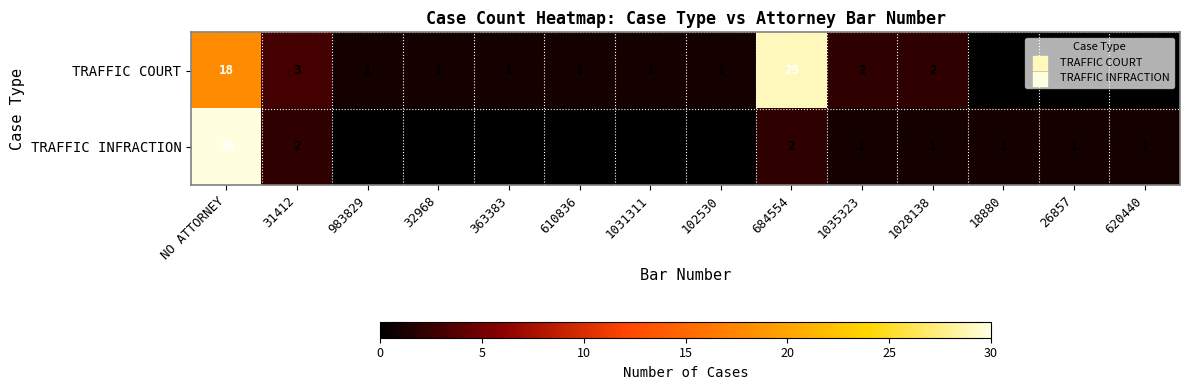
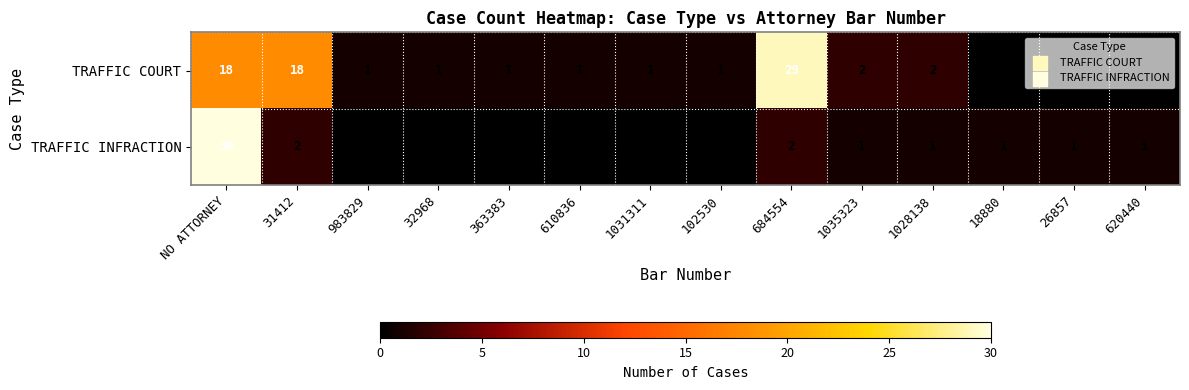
  {
    "TRAFFIC COURT": {
      "NO ATTORNEY": 18,
-     "31412": 3,
+     "31412": 18,
      "684554": 29
    }
  }
